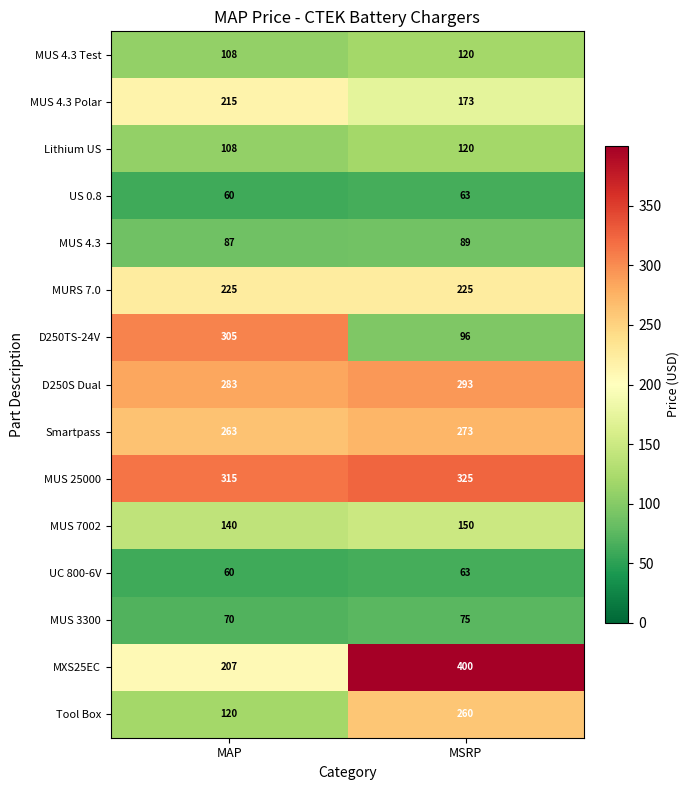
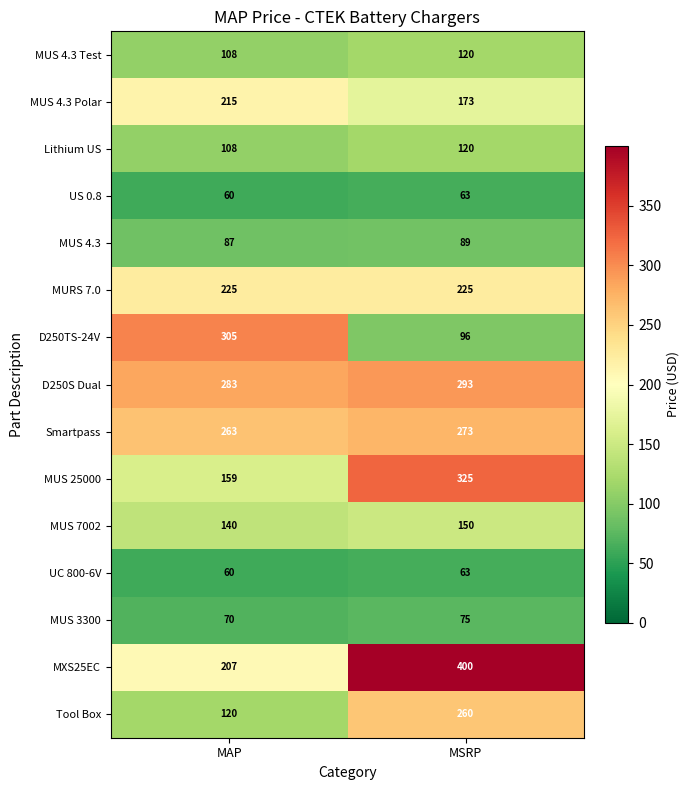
  {
    "MUS 4.3 Test": {
      "MAP": 108,
      "MSRP": 120
    },
    "MUS 4.3 Polar": {
      "MAP": 215,
      "MSRP": 173
    },
    "Lithium US": {
      "MAP": 108,
      "MSRP": 120
    },
    "US 0.8": {
      "MAP": 60,
      "MSRP": 63
    },
    "MUS 4.3": {
      "MAP": 87,
      "MSRP": 89
    },
    "MURS 7.0": {
      "MAP": 225,
      "MSRP": 225
    },
    "D250TS-24V": {
      "MAP": 305,
      "MSRP": 96
    },
    "D250S Dual": {
      "MAP": 283,
      "MSRP": 293
    },
    "Smartpass": {
      "MAP": 263,
      "MSRP": 273
    },
    "MUS 25000": {
-     "MAP": 315,
+     "MAP": 159,
      "MSRP": 325
    },
    "MUS 7002": {
      "MAP": 140,
      "MSRP": 150
    },
    "UC 800-6V": {
      "MAP": 60,
      "MSRP": 63
    },
    "MUS 3300": {
      "MAP": 70,
      "MSRP": 75
    },
    "MXS25EC": {
      "MAP": 207,
      "MSRP": 400
    },
    "Tool Box": {
      "MAP": 120,
      "MSRP": 260
    }
  }
